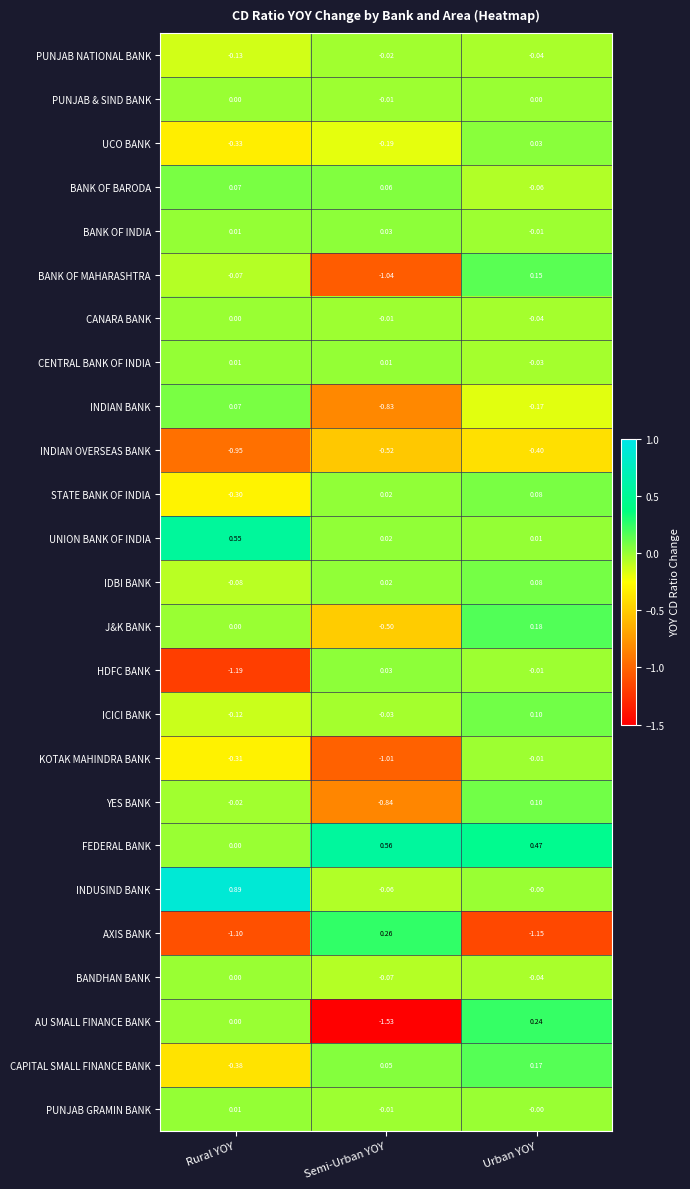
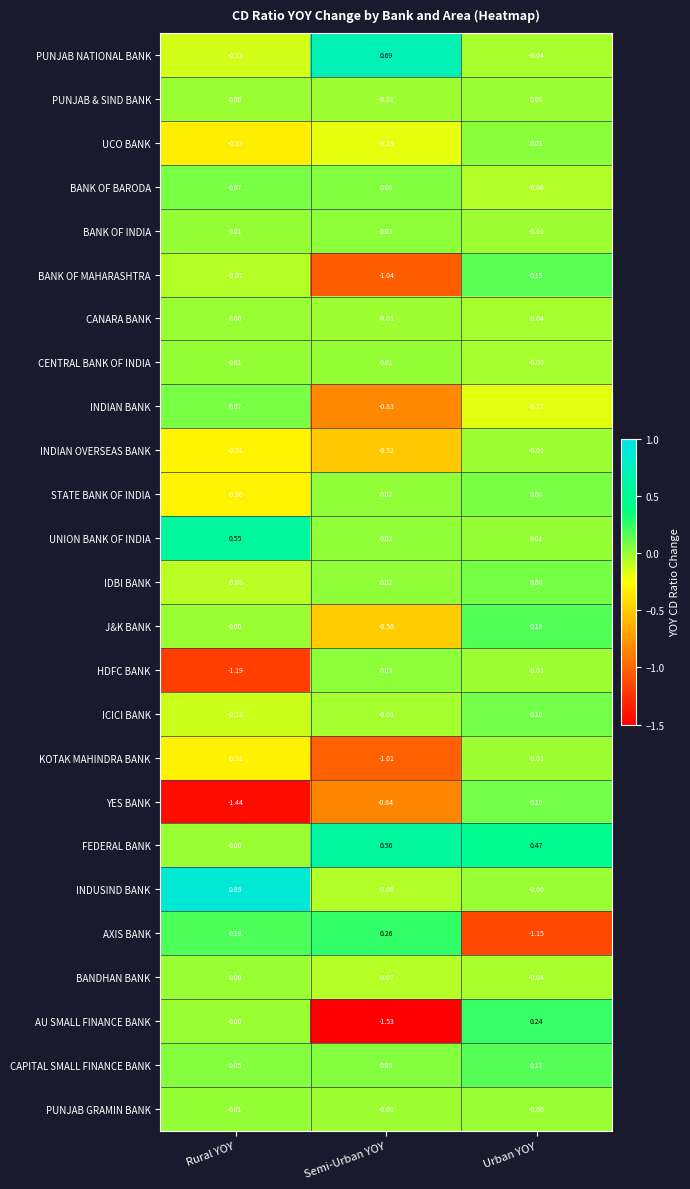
  {
    "PUNJAB NATIONAL BANK": {
      "Rural YOY": -0.13,
-     "Semi-Urban YOY": -0.02,
+     "Semi-Urban YOY": 0.69,
      "Urban YOY": -0.04
    },
    "PUNJAB & SIND BANK": {
      "Rural YOY": 0.00,
      "Semi-Urban YOY": -0.01,
      "Urban YOY": 0.00
    },
    "UCO BANK": {
      "Rural YOY": -0.33,
      "Semi-Urban YOY": -0.19,
      "Urban YOY": 0.03
    },
    "BANK OF BARODA": {
      "Rural YOY": 0.07,
      "Semi-Urban YOY": 0.06,
      "Urban YOY": -0.06
    },
    "BANK OF INDIA": {
      "Rural YOY": 0.01,
      "Semi-Urban YOY": 0.03,
      "Urban YOY": -0.01
    },
    "BANK OF MAHARASHTRA": {
      "Rural YOY": -0.07,
      "Semi-Urban YOY": -1.04,
      "Urban YOY": 0.15
    },
    "CANARA BANK": {
      "Rural YOY": 0.00,
      "Semi-Urban YOY": -0.01,
      "Urban YOY": -0.04
    },
    "CENTRAL BANK OF INDIA": {
      "Rural YOY": 0.01,
      "Semi-Urban YOY": 0.01,
      "Urban YOY": -0.03
    },
    "INDIAN BANK": {
      "Rural YOY": 0.07,
      "Semi-Urban YOY": -0.83,
      "Urban YOY": -0.17
    },
    "INDIAN OVERSEAS BANK": {
-     "Rural YOY": -0.95,
+     "Rural YOY": -0.31,
      "Semi-Urban YOY": -0.52,
-     "Urban YOY": -0.40
+     "Urban YOY": -0.01
    },
    "STATE BANK OF INDIA": {
      "Rural YOY": -0.30,
      "Semi-Urban YOY": 0.02,
      "Urban YOY": 0.08
    },
    "UNION BANK OF INDIA": {
      "Rural YOY": 0.55,
      "Semi-Urban YOY": 0.02,
      "Urban YOY": 0.01
    },
    "IDBI BANK": {
      "Rural YOY": -0.08,
      "Semi-Urban YOY": 0.02,
      "Urban YOY": 0.08
    },
    "J&K BANK": {
      "Rural YOY": 0.00,
      "Semi-Urban YOY": -0.50,
      "Urban YOY": 0.18
    },
    "HDFC BANK": {
      "Rural YOY": -1.19,
      "Semi-Urban YOY": 0.03,
      "Urban YOY": -0.01
    },
    "ICICI BANK": {
      "Rural YOY": -0.12,
      "Semi-Urban YOY": -0.03,
      "Urban YOY": 0.10
    },
    "KOTAK MAHINDRA BANK": {
      "Rural YOY": -0.31,
      "Semi-Urban YOY": -1.01,
      "Urban YOY": -0.01
    },
    "YES BANK": {
-     "Rural YOY": -0.02,
+     "Rural YOY": -1.44,
      "Semi-Urban YOY": -0.84,
      "Urban YOY": 0.10
    },
    "FEDERAL BANK": {
      "Rural YOY": 0.00,
      "Semi-Urban YOY": 0.56,
      "Urban YOY": 0.47
    },
    "INDUSIND BANK": {
      "Rural YOY": 0.89,
      "Semi-Urban YOY": -0.06,
      "Urban YOY": -0.00
    },
    "AXIS BANK": {
-     "Rural YOY": -1.10,
+     "Rural YOY": 0.19,
      "Semi-Urban YOY": 0.26,
      "Urban YOY": -1.15
    },
    "BANDHAN BANK": {
      "Rural YOY": 0.00,
      "Semi-Urban YOY": -0.07,
      "Urban YOY": -0.04
    },
    "AU SMALL FINANCE BANK": {
      "Rural YOY": 0.00,
      "Semi-Urban YOY": -1.53,
      "Urban YOY": 0.24
    },
    "CAPITAL SMALL FINANCE BANK": {
-     "Rural YOY": -0.38,
+     "Rural YOY": 0.05,
      "Semi-Urban YOY": 0.05,
      "Urban YOY": 0.17
    },
    "PUNJAB GRAMIN BANK": {
      "Rural YOY": 0.01,
      "Semi-Urban YOY": -0.01,
      "Urban YOY": -0.00
    }
  }
